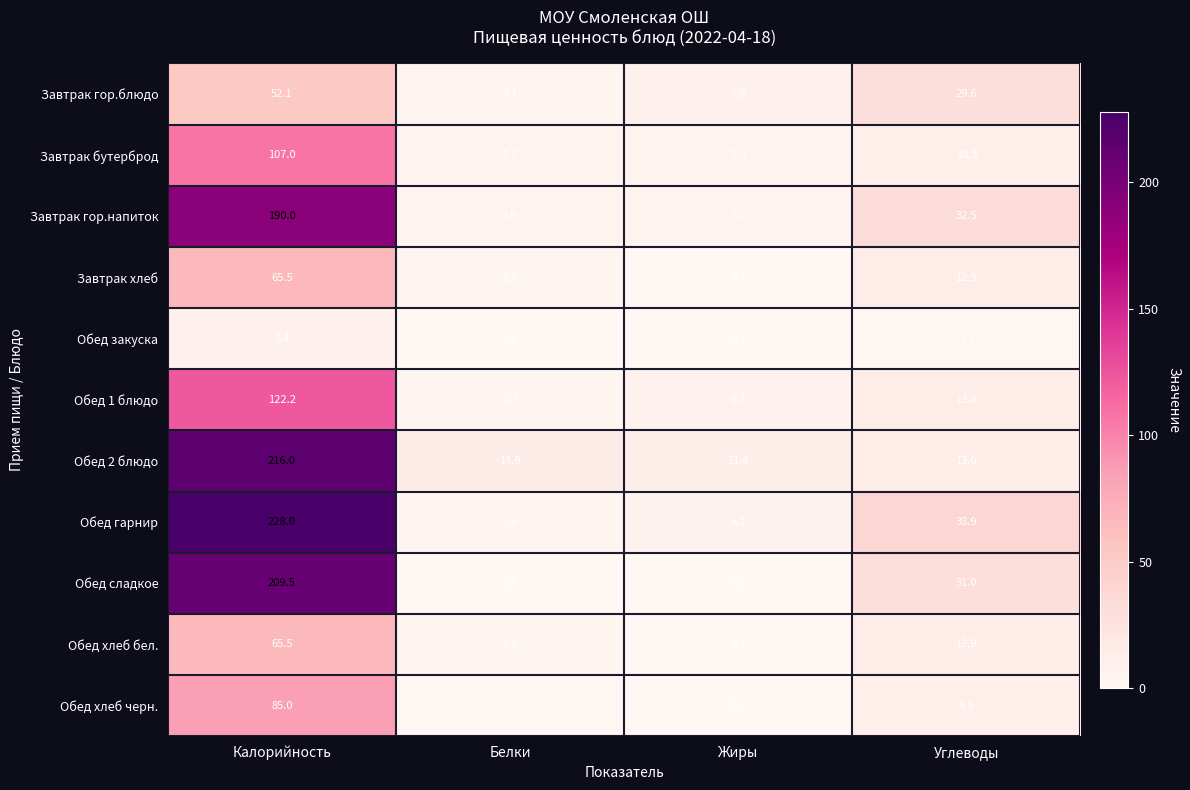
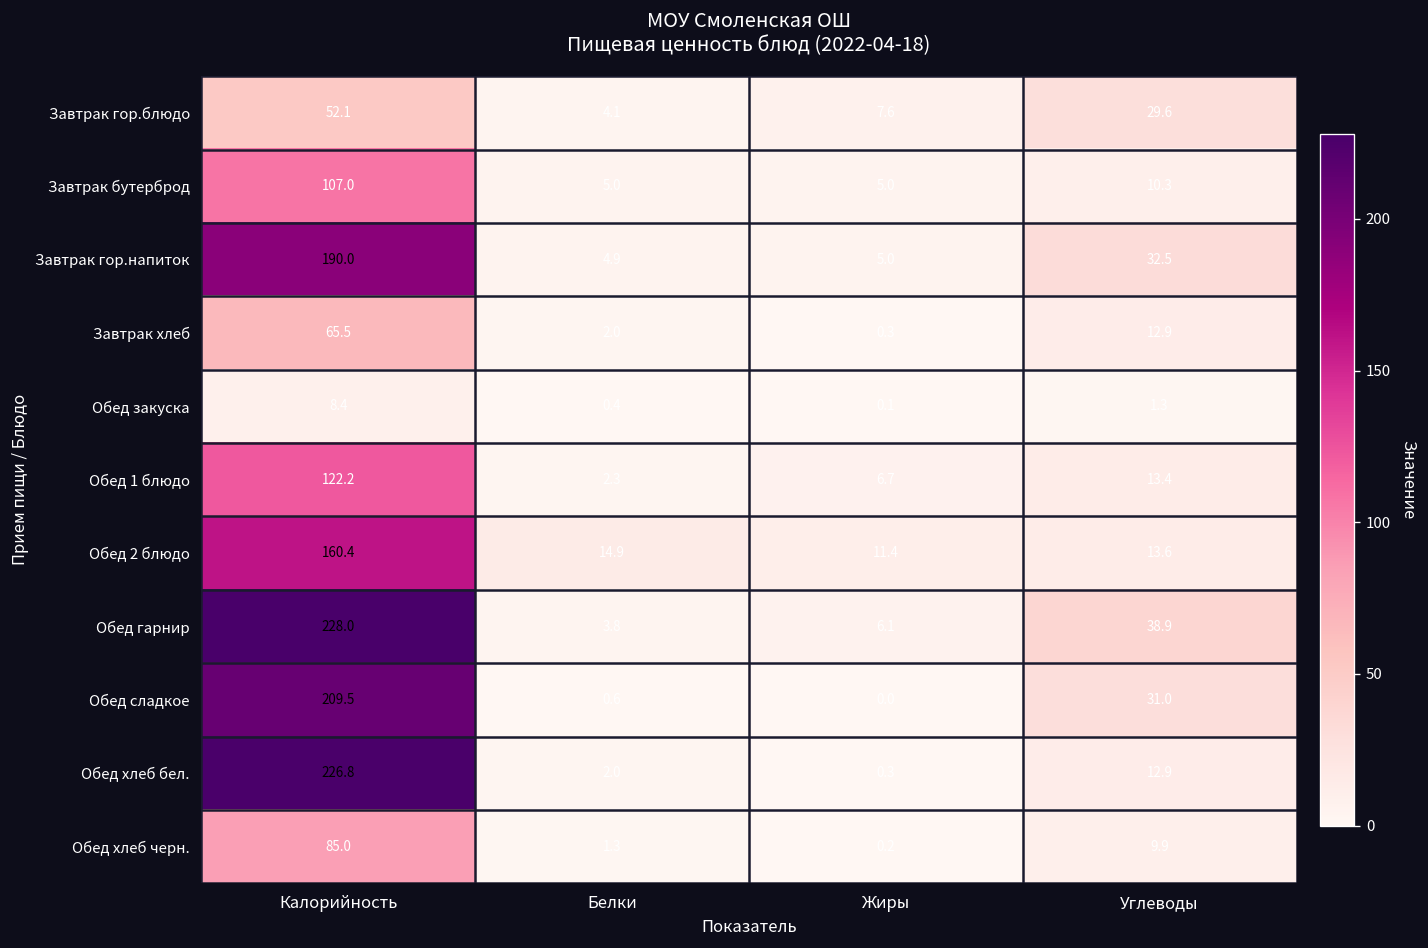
  {
    "Завтрак гор.блюдо": {
      "Калорийность": 52.1
    },
    "Завтрак бутерброд": {
      "Калорийность": 107.0
    },
    "Завтрак гор.напиток": {
      "Калорийность": 190.0
    },
    "Завтрак хлеб": {
      "Калорийность": 65.5
    },
    "Обед 1 блюдо": {
      "Калорийность": 122.2
    },
    "Обед 2 блюдо": {
-     "Калорийность": 216.0
+     "Калорийность": 160.4
    },
    "Обед гарнир": {
      "Калорийность": 228.0
    },
    "Обед сладкое": {
      "Калорийность": 209.5
    },
    "Обед хлеб бел.": {
-     "Калорийность": 65.5
+     "Калорийность": 226.8
    },
    "Обед хлеб черн.": {
      "Калорийность": 85.0
    }
  }
